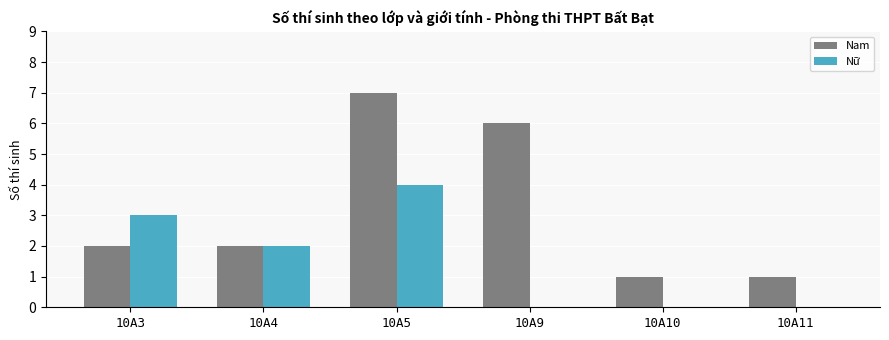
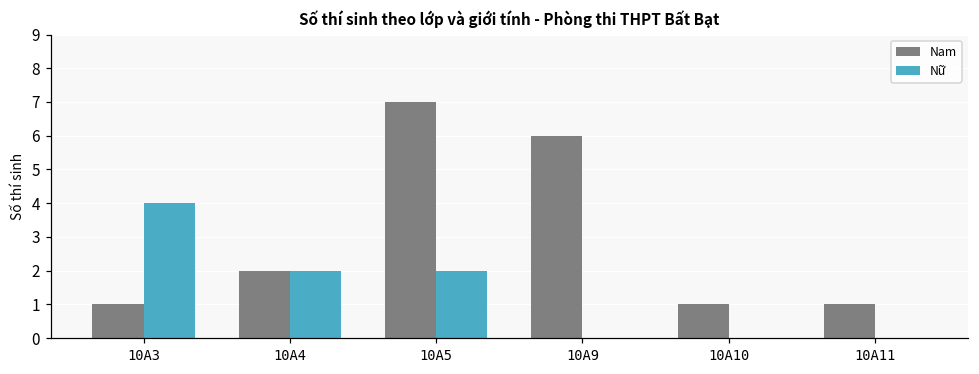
  {
    "Nam": {
-     "10A3": 2,
+     "10A3": 1,
      "10A4": 2,
      "10A5": 7,
      "10A9": 6,
      "10A10": 1,
      "10A11": 1
    },
    "Nữ": {
-     "10A3": 3,
+     "10A3": 4,
      "10A4": 2,
-     "10A5": 4,
+     "10A5": 2,
      "10A9": 0,
      "10A10": 0,
      "10A11": 0
    }
  }
